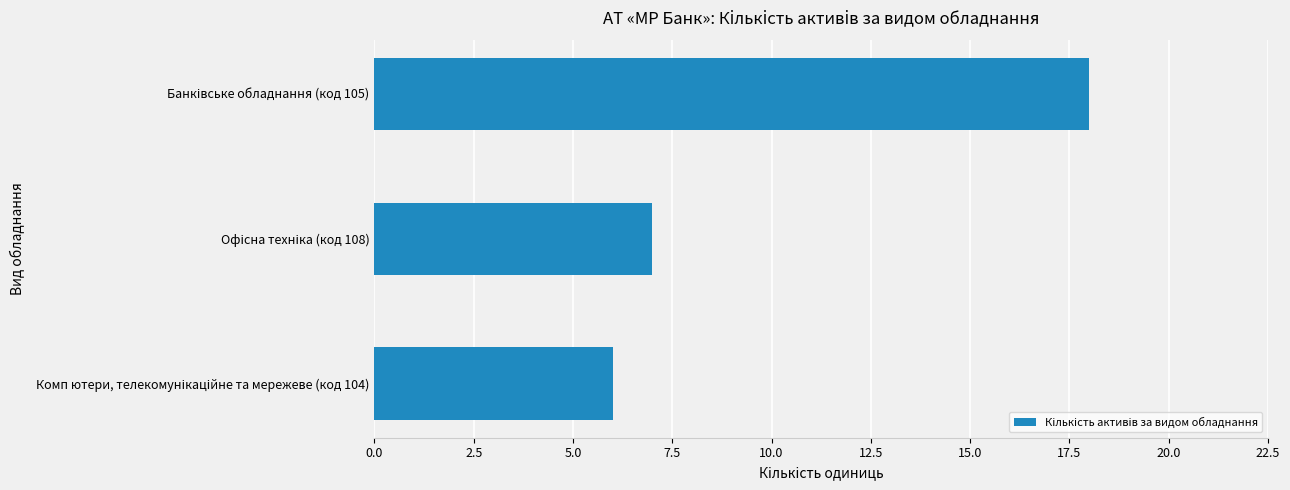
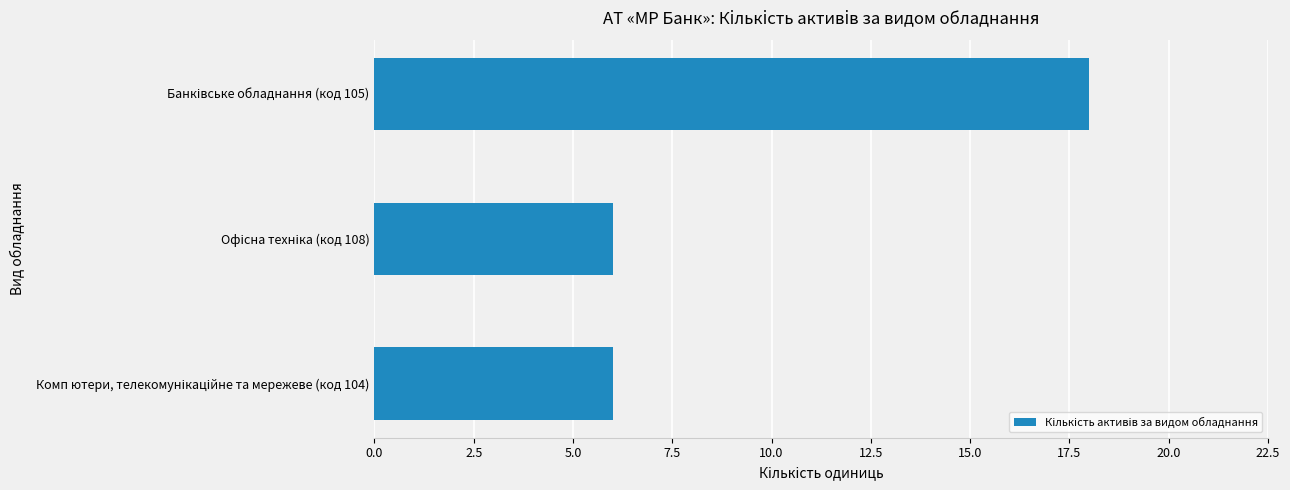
  {
    "Банківське обладнання (код 105)": 18,
-   "Офісна техніка (код 108)": 7,
+   "Офісна техніка (код 108)": 6,
    "Комп ютери, телекомунікаційне та мережеве (код 104)": 6
  }
